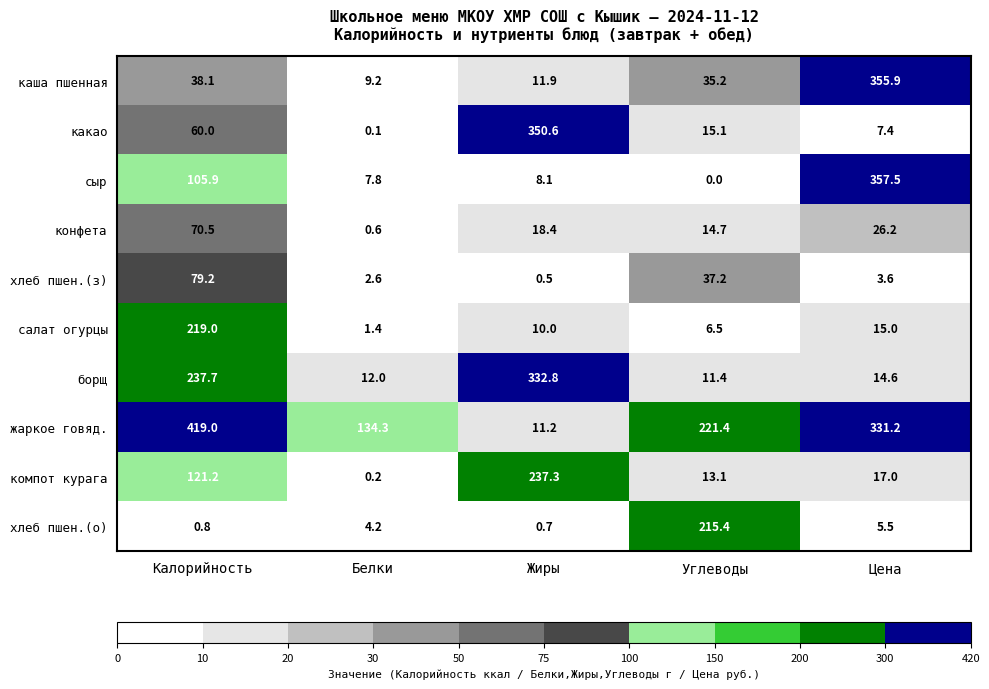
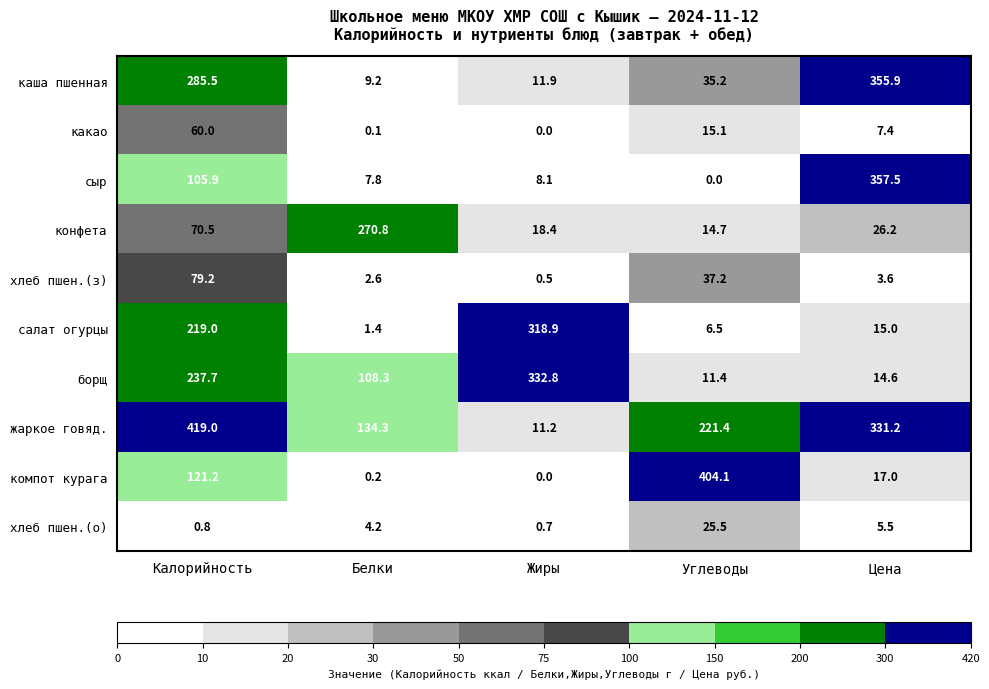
  {
    "каша пшенная": {
-     "Калорийность": 38.1,
+     "Калорийность": 285.5,
      "Белки": 9.2,
      "Жиры": 11.9,
      "Углеводы": 35.2,
      "Цена": 355.9
    },
    "какао": {
      "Калорийность": 60.0,
      "Белки": 0.1,
-     "Жиры": 350.6,
+     "Жиры": 0.0,
      "Углеводы": 15.1,
      "Цена": 7.4
    },
    "сыр": {
      "Калорийность": 105.9,
      "Белки": 7.8,
      "Жиры": 8.1,
      "Углеводы": 0.0,
      "Цена": 357.5
    },
    "конфета": {
      "Калорийность": 70.5,
-     "Белки": 0.6,
+     "Белки": 270.8,
      "Жиры": 18.4,
      "Углеводы": 14.7,
      "Цена": 26.2
    },
    "хлеб пшен.(з)": {
      "Калорийность": 79.2,
      "Белки": 2.6,
      "Жиры": 0.5,
      "Углеводы": 37.2,
      "Цена": 3.6
    },
    "салат огурцы": {
      "Калорийность": 219.0,
      "Белки": 1.4,
-     "Жиры": 10.0,
+     "Жиры": 318.9,
      "Углеводы": 6.5,
      "Цена": 15.0
    },
    "борщ": {
      "Калорийность": 237.7,
-     "Белки": 12.0,
+     "Белки": 108.3,
      "Жиры": 332.8,
      "Углеводы": 11.4,
      "Цена": 14.6
    },
    "жаркое говяд.": {
      "Калорийность": 419.0,
      "Белки": 134.3,
      "Жиры": 11.2,
      "Углеводы": 221.4,
      "Цена": 331.2
    },
    "компот курага": {
      "Калорийность": 121.2,
      "Белки": 0.2,
-     "Жиры": 237.3,
-     "Углеводы": 13.1,
+     "Жиры": 0.0,
+     "Углеводы": 404.1,
      "Цена": 17.0
    },
    "хлеб пшен.(о)": {
      "Калорийность": 0.8,
      "Белки": 4.2,
      "Жиры": 0.7,
-     "Углеводы": 215.4,
+     "Углеводы": 25.5,
      "Цена": 5.5
    }
  }
